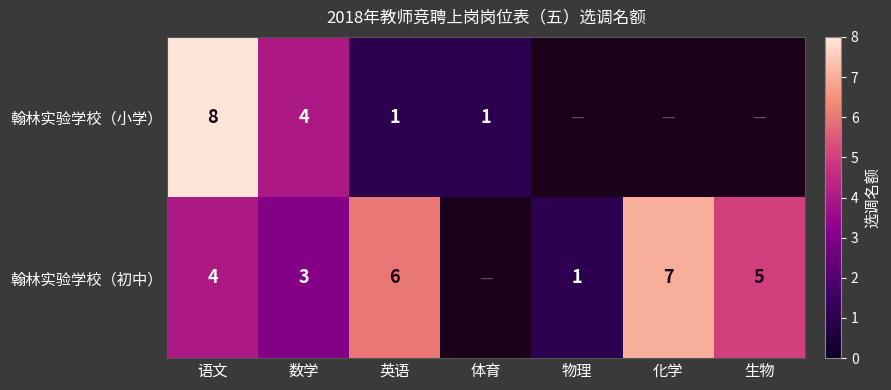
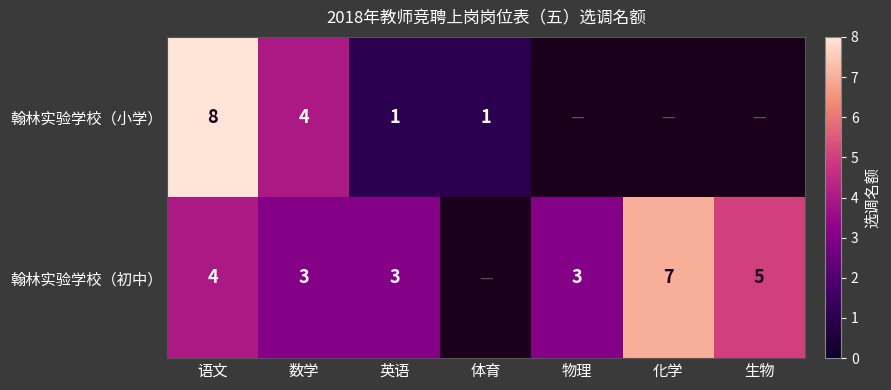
  {
    "翰林实验学校（小学）": {
      "语文": 8,
      "数学": 4,
      "英语": 1,
      "体育": 1
    },
    "翰林实验学校（初中）": {
      "语文": 4,
      "数学": 3,
-     "英语": 6,
-     "物理": 1,
+     "英语": 3,
+     "物理": 3,
      "化学": 7,
      "生物": 5
    }
  }
